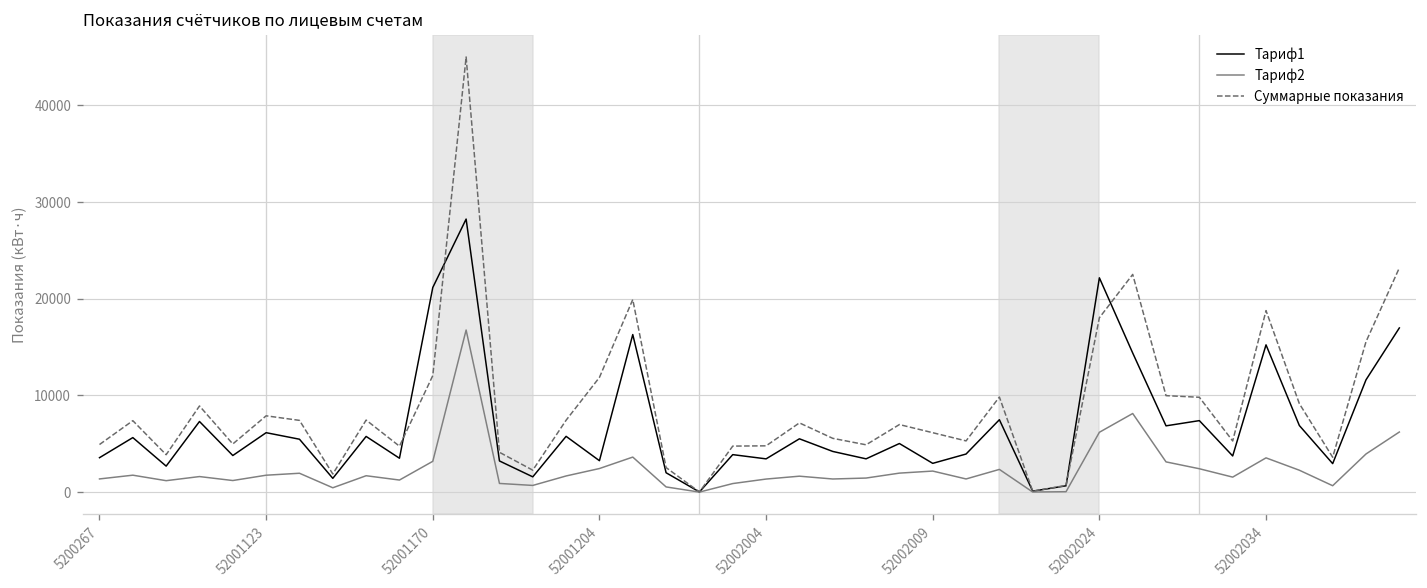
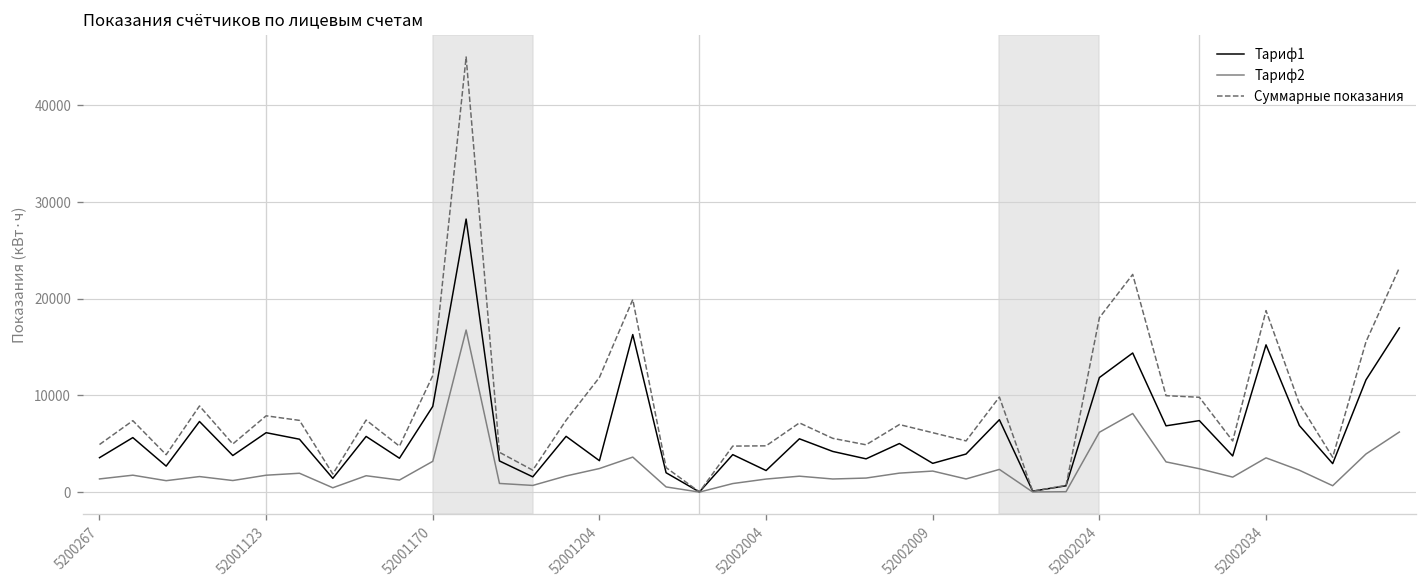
  {
    "Тариф1": {
      "5200267": 4000,
      "52001123": 6000,
-     "52001170": 21000,
+     "52001170": 9000,
      "52001204": 3000,
-     "52002004": 3000,
+     "52002004": 2000,
      "52002009": 3000,
-     "52002024": 22000,
+     "52002024": 12000,
      "52002034": 15000
    }
  }
